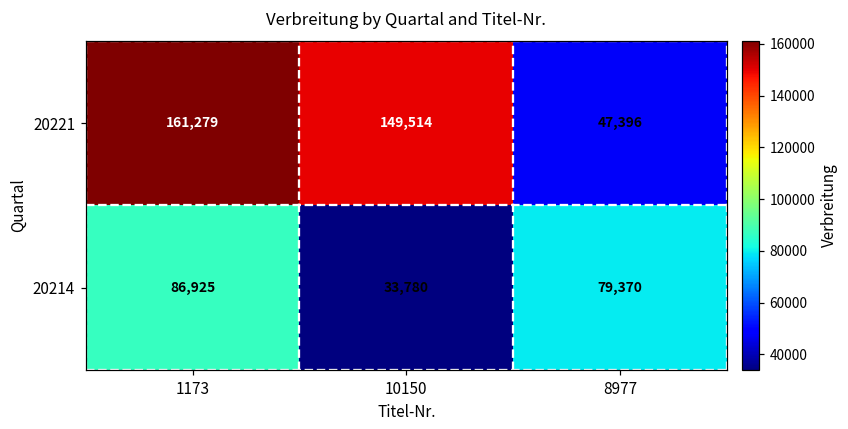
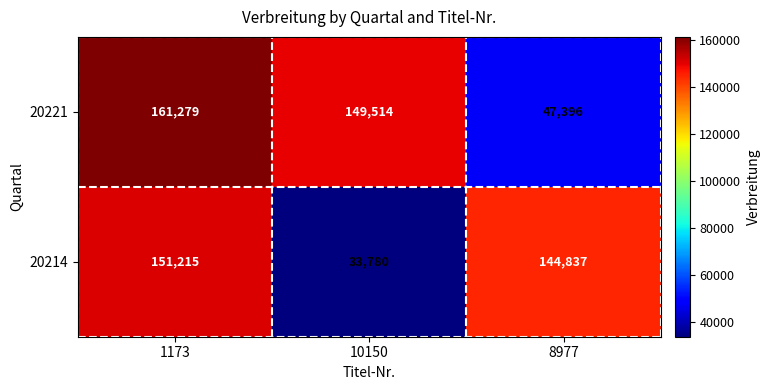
  {
    "20221": {
      "1173": "161,279",
      "10150": "149,514",
      "8977": "47,396"
    },
    "20214": {
-     "1173": "86,925",
+     "1173": "151,215",
      "10150": "33,780",
-     "8977": "79,370"
+     "8977": "144,837"
    }
  }
